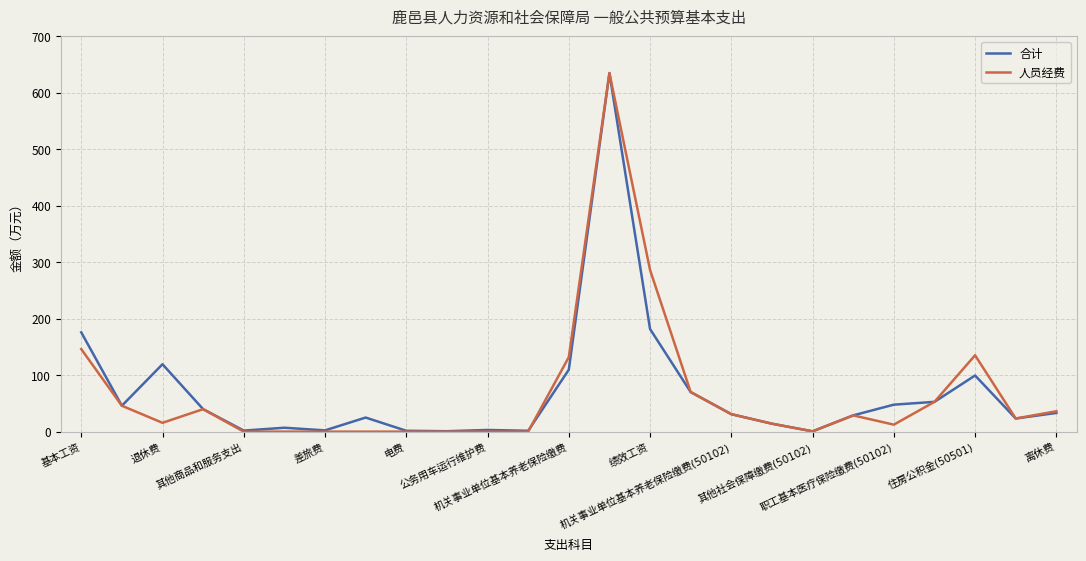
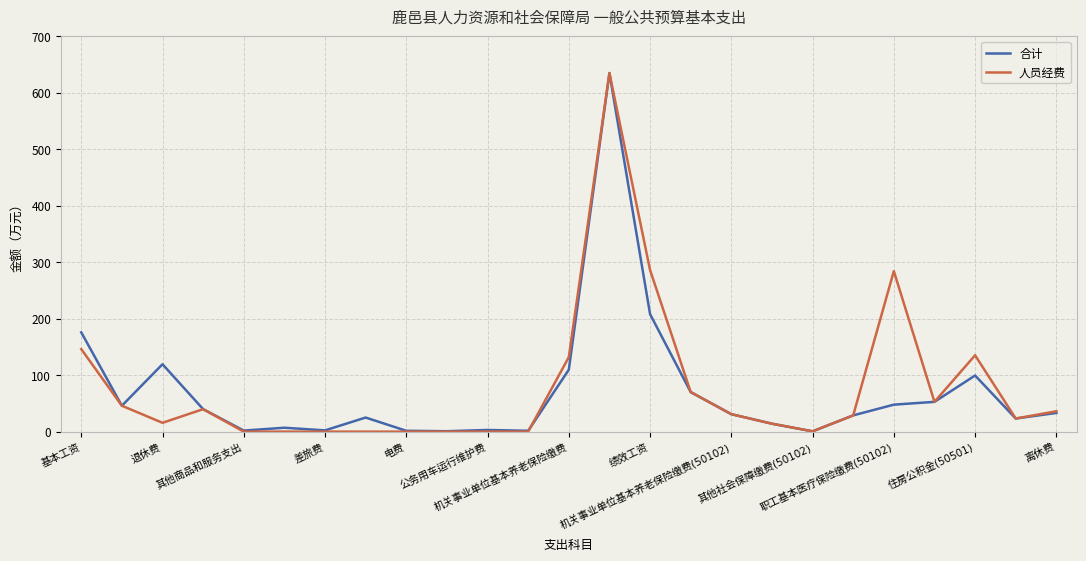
  {
    "合计": {
      "基本工资": 180,
      "退休费": 120,
      "机关事业单位基本养老保险缴费": 110,
-     "绩效工资": 180,
+     "绩效工资": 210,
      "职工基本医疗保险缴费(50102)": 50,
      "住房公积金(50501)": 100
    },
    "人员经费": {
      "基本工资": 150,
      "退休费": 20,
      "机关事业单位基本养老保险缴费": 130,
      "绩效工资": 290,
-     "职工基本医疗保险缴费(50102)": 10,
+     "职工基本医疗保险缴费(50102)": 280,
      "住房公积金(50501)": 140
    }
  }
